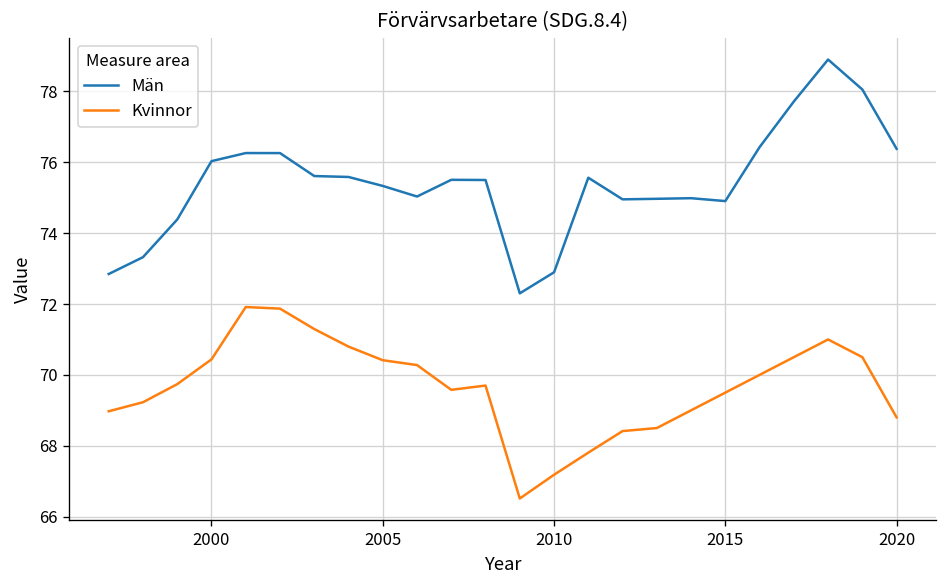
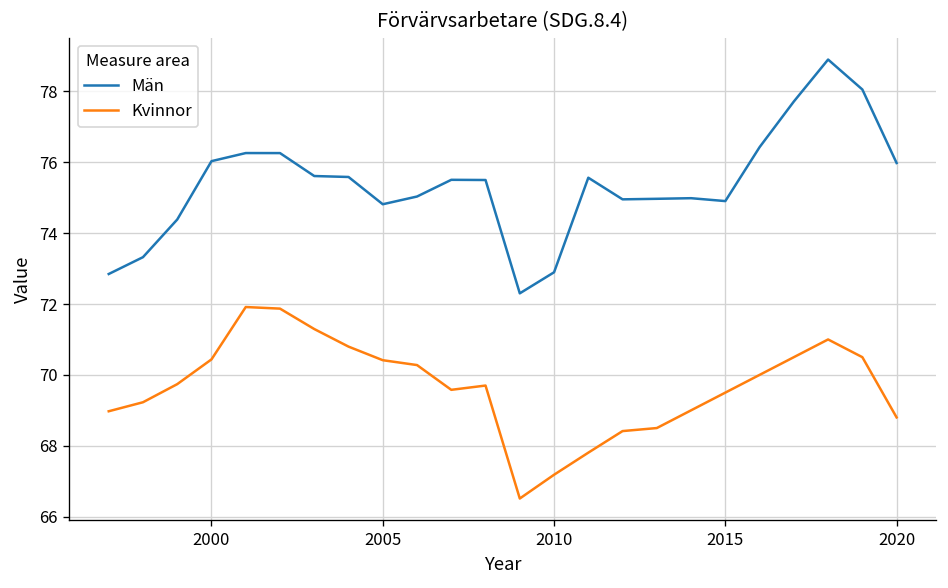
  {
    "Män": {
      "2000": 76.0,
-     "2005": 75.3,
+     "2005": 74.8,
      "2010": 72.9,
      "2015": 74.9,
-     "2020": 76.4
+     "2020": 76.0
    },
    "Kvinnor": {
      "2000": 70.4,
      "2005": 70.4,
      "2010": 67.2,
      "2015": 69.5,
      "2020": 68.8
    }
  }
